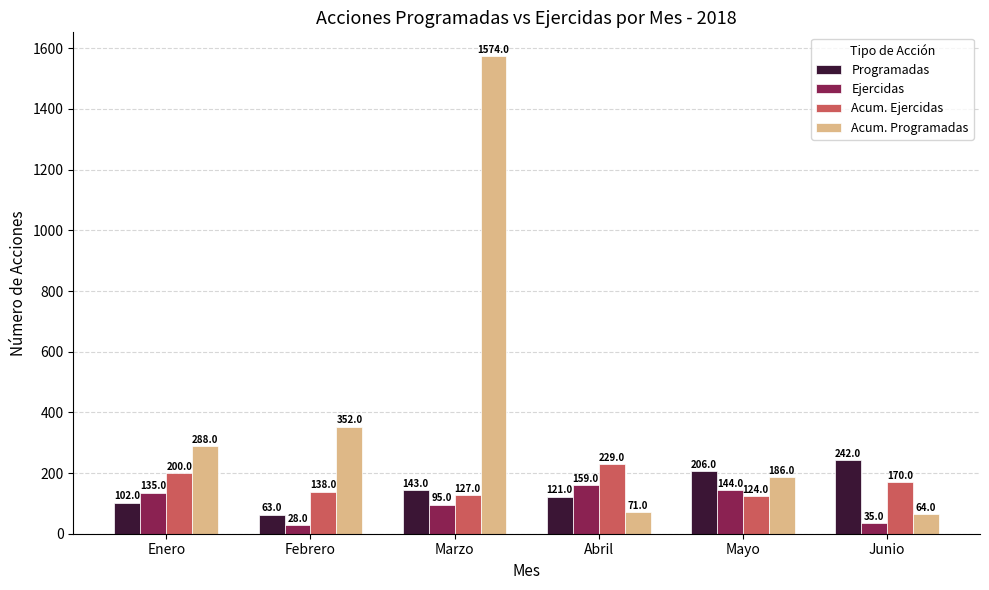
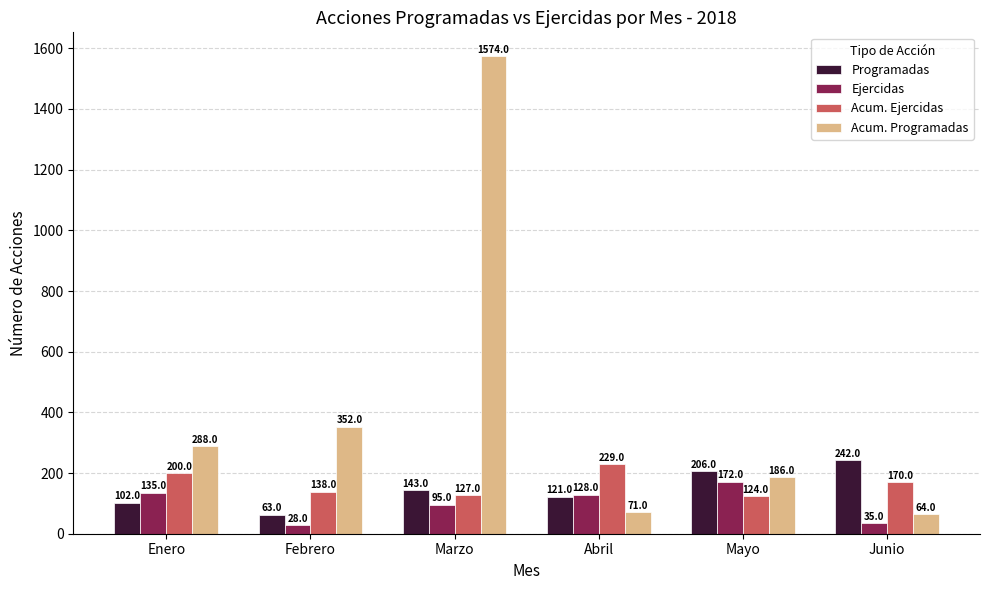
  {
    "Programadas": {
      "Enero": 102.0,
      "Febrero": 63.0,
      "Marzo": 143.0,
      "Abril": 121.0,
      "Mayo": 206.0,
      "Junio": 242.0
    },
    "Ejercidas": {
      "Enero": 135.0,
      "Febrero": 28.0,
      "Marzo": 95.0,
-     "Abril": 159.0,
-     "Mayo": 144.0,
+     "Abril": 128.0,
+     "Mayo": 172.0,
      "Junio": 35.0
    },
    "Acum. Ejercidas": {
      "Enero": 200.0,
      "Febrero": 138.0,
      "Marzo": 127.0,
      "Abril": 229.0,
      "Mayo": 124.0,
      "Junio": 170.0
    },
    "Acum. Programadas": {
      "Enero": 288.0,
      "Febrero": 352.0,
      "Marzo": 1574.0,
      "Abril": 71.0,
      "Mayo": 186.0,
      "Junio": 64.0
    }
  }
